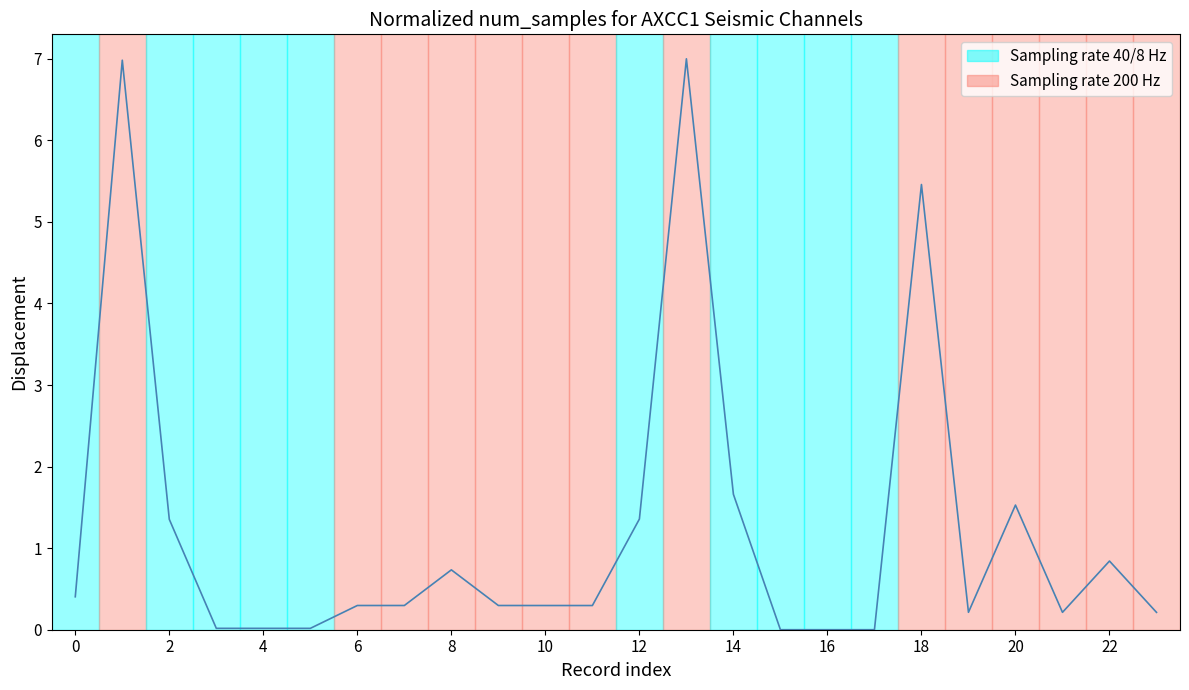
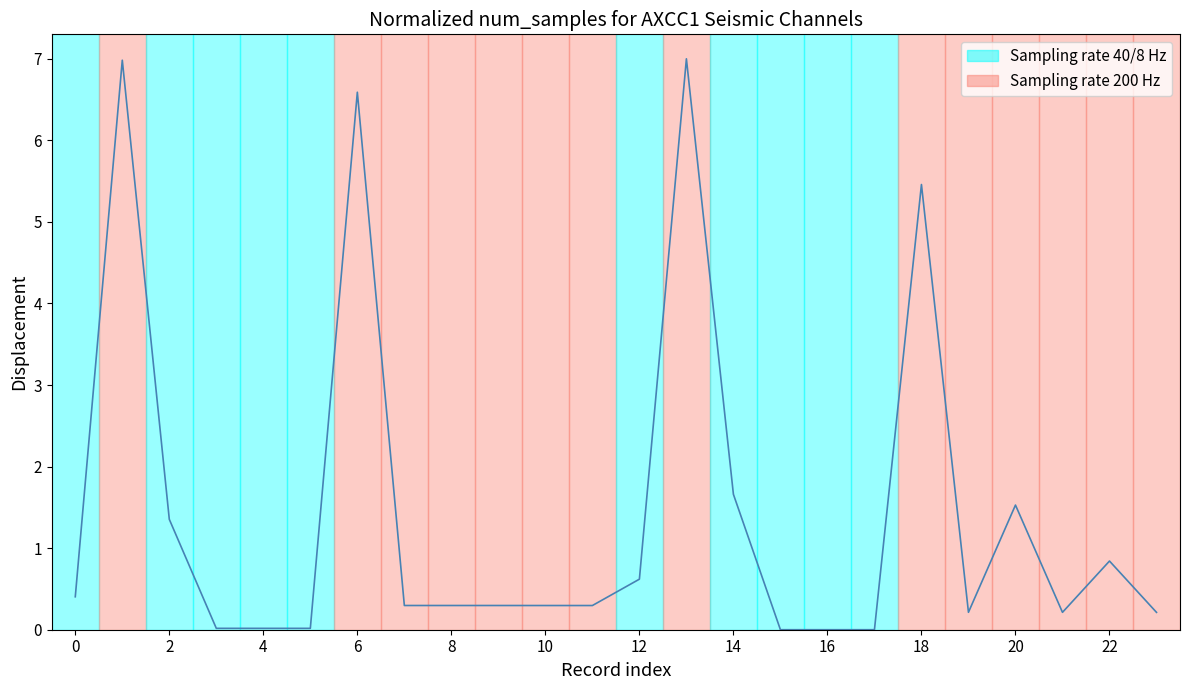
  {
    "0": 0.4,
    "2": 1.4,
    "4": 0.0,
-   "6": 0.3,
-   "8": 0.7,
+   "6": 6.6,
+   "8": 0.3,
    "10": 0.3,
-   "12": 1.4,
+   "12": 0.6,
    "14": 1.7,
    "16": 0.0,
    "18": 5.5,
    "20": 1.5,
    "22": 0.8
  }
